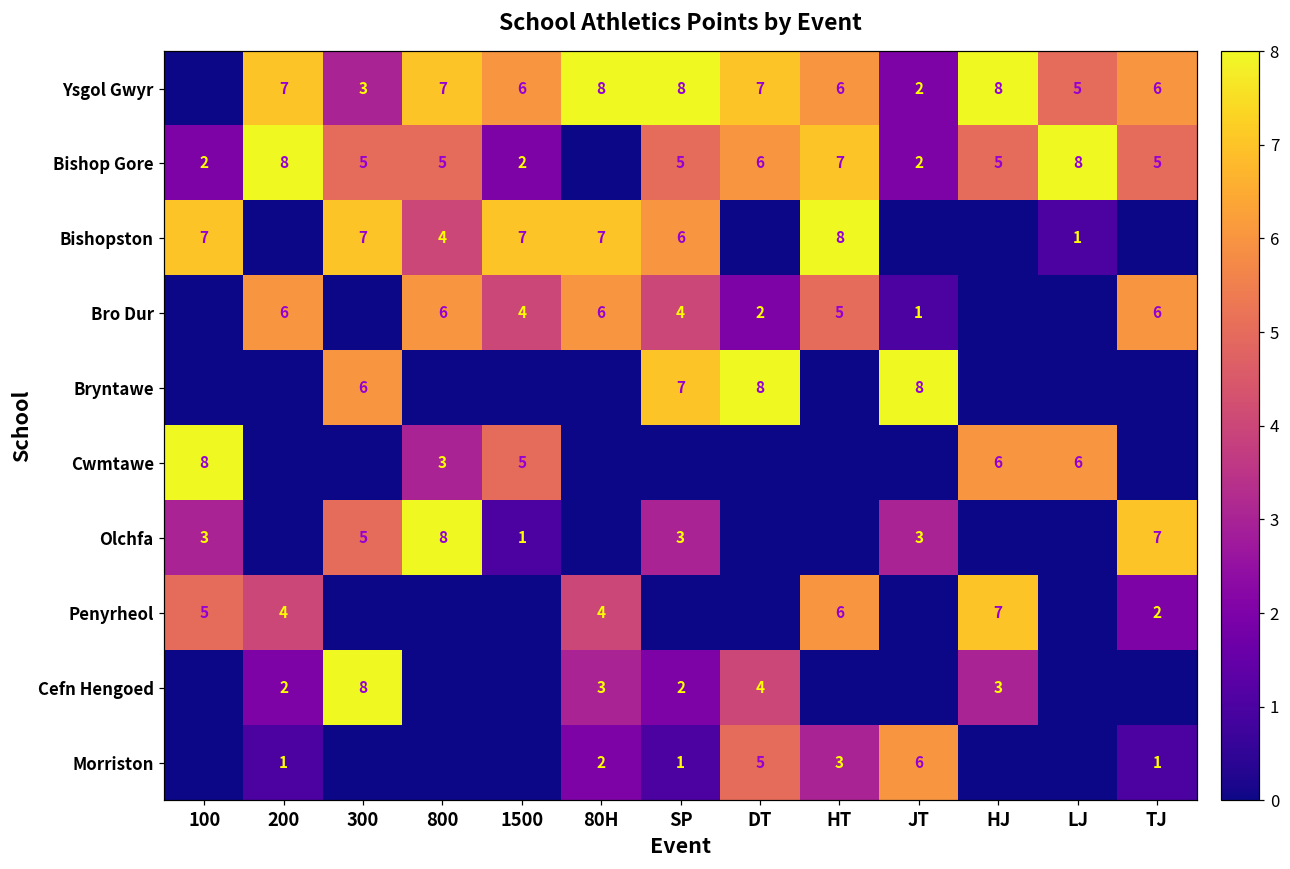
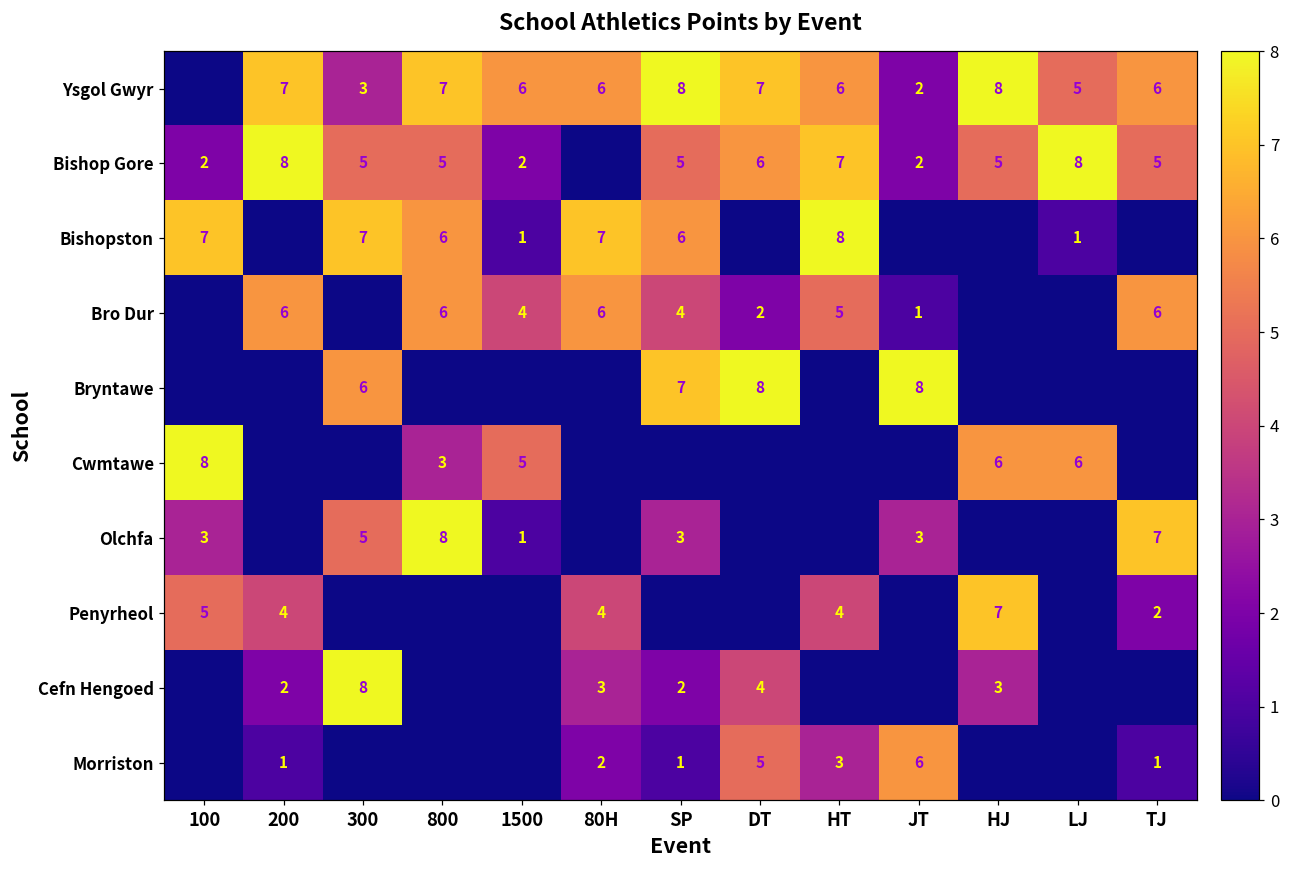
  {
    "Ysgol Gwyr": {
      "200": 7,
      "300": 3,
      "800": 7,
      "1500": 6,
-     "80H": 8,
+     "80H": 6,
      "SP": 8,
      "DT": 7,
      "HT": 6,
      "JT": 2,
      "HJ": 8,
      "LJ": 5,
      "TJ": 6
    },
    "Bishop Gore": {
      "100": 2,
      "200": 8,
      "300": 5,
      "800": 5,
      "1500": 2,
      "SP": 5,
      "DT": 6,
      "HT": 7,
      "JT": 2,
      "HJ": 5,
      "LJ": 8,
      "TJ": 5
    },
    "Bishopston": {
      "100": 7,
      "300": 7,
-     "800": 4,
-     "1500": 7,
+     "800": 6,
+     "1500": 1,
      "80H": 7,
      "SP": 6,
      "HT": 8,
      "LJ": 1
    },
    "Bro Dur": {
      "200": 6,
      "800": 6,
      "1500": 4,
      "80H": 6,
      "SP": 4,
      "DT": 2,
      "HT": 5,
      "JT": 1,
      "TJ": 6
    },
    "Bryntawe": {
      "300": 6,
      "SP": 7,
      "DT": 8,
      "JT": 8
    },
    "Cwmtawe": {
      "100": 8,
      "800": 3,
      "1500": 5,
      "HJ": 6,
      "LJ": 6
    },
    "Olchfa": {
      "100": 3,
      "300": 5,
      "800": 8,
      "1500": 1,
      "SP": 3,
      "JT": 3,
      "TJ": 7
    },
    "Penyrheol": {
      "100": 5,
      "200": 4,
      "80H": 4,
-     "HT": 6,
+     "HT": 4,
      "HJ": 7,
      "TJ": 2
    },
    "Cefn Hengoed": {
      "200": 2,
      "300": 8,
      "80H": 3,
      "SP": 2,
      "DT": 4,
      "HJ": 3
    },
    "Morriston": {
      "200": 1,
      "80H": 2,
      "SP": 1,
      "DT": 5,
      "HT": 3,
      "JT": 6,
      "TJ": 1
    }
  }
